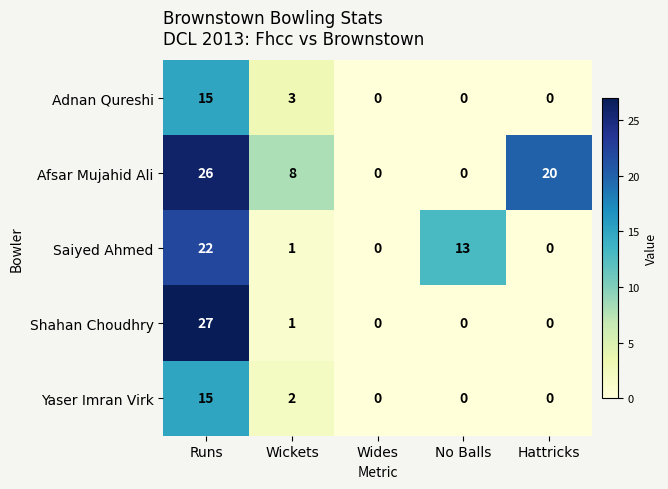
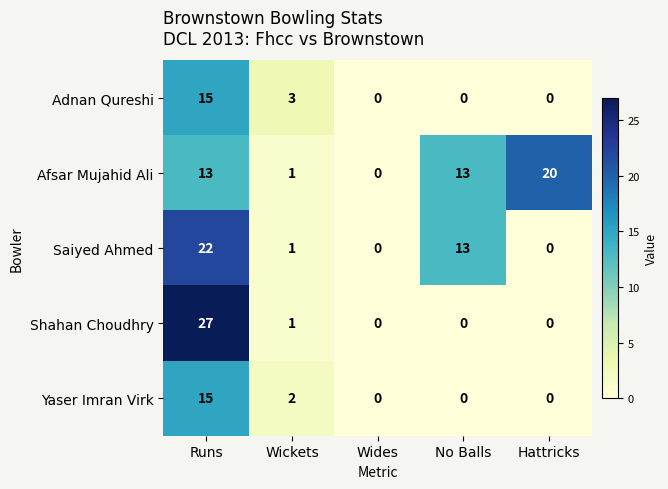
  {
    "Adnan Qureshi": {
      "Runs": 15,
      "Wickets": 3,
      "Wides": 0,
      "No Balls": 0,
      "Hattricks": 0
    },
    "Afsar Mujahid Ali": {
-     "Runs": 26,
-     "Wickets": 8,
+     "Runs": 13,
+     "Wickets": 1,
      "Wides": 0,
-     "No Balls": 0,
+     "No Balls": 13,
      "Hattricks": 20
    },
    "Saiyed Ahmed": {
      "Runs": 22,
      "Wickets": 1,
      "Wides": 0,
      "No Balls": 13,
      "Hattricks": 0
    },
    "Shahan Choudhry": {
      "Runs": 27,
      "Wickets": 1,
      "Wides": 0,
      "No Balls": 0,
      "Hattricks": 0
    },
    "Yaser Imran Virk": {
      "Runs": 15,
      "Wickets": 2,
      "Wides": 0,
      "No Balls": 0,
      "Hattricks": 0
    }
  }
